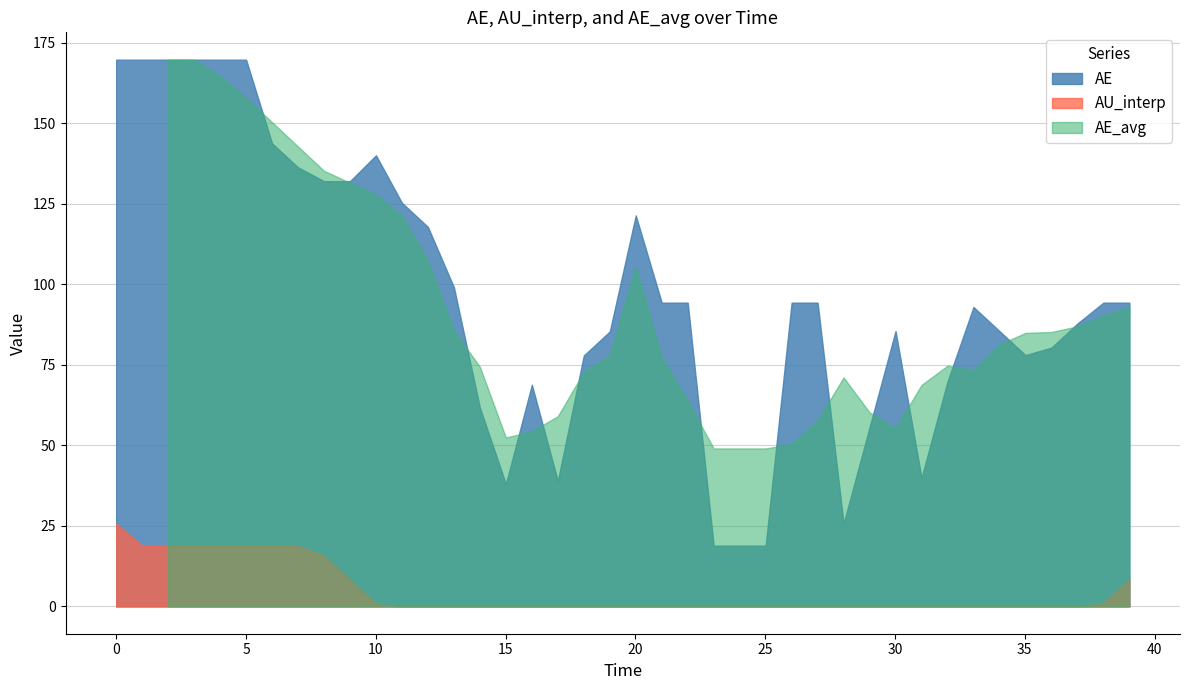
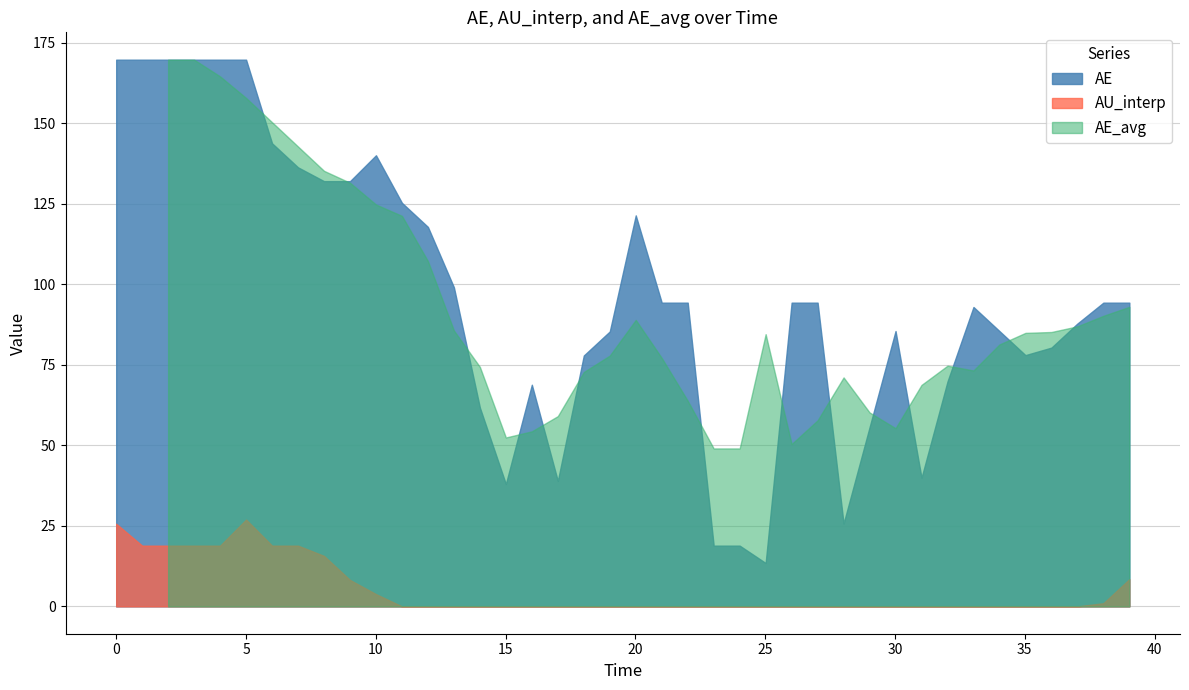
  {
    "AE": {
      "0": 170,
      "5": 170,
      "10": 140,
      "15": 38,
      "20": 121,
-     "25": 19
+     "25": 13
    },
    "AU_interp": {
      "0": 26,
-     "5": 19,
-     "10": 1,
+     "5": 27,
+     "10": 4,
      "15": 0,
      "20": 0,
      "25": 0
    },
    "AE_avg": {
      "5": 158,
-     "10": 128,
+     "10": 125,
      "15": 52,
-     "20": 105,
-     "25": 49
+     "20": 89,
+     "25": 85
    }
  }
